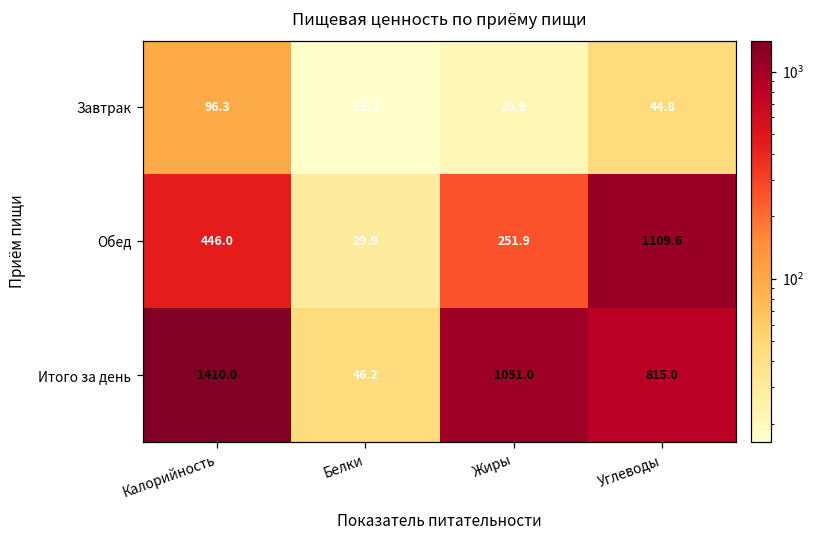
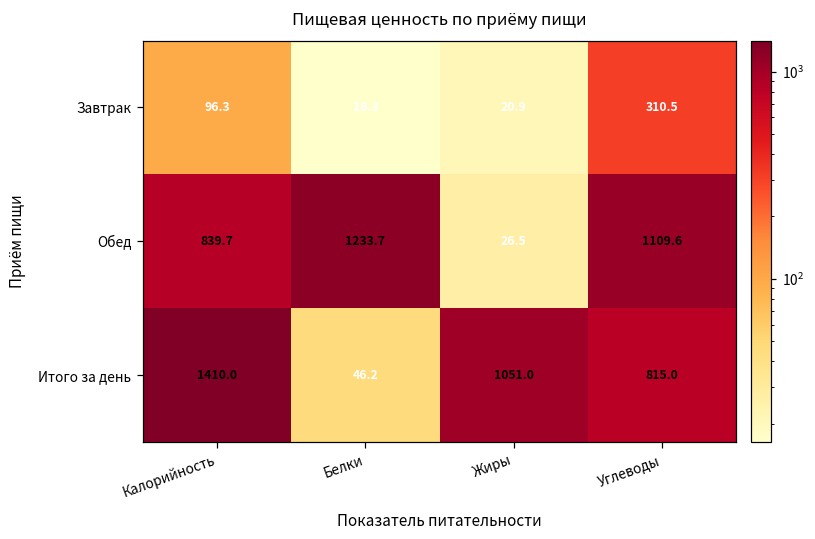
  {
    "Завтрак": {
      "Калорийность": 96.3,
      "Белки": 16.3,
      "Жиры": 20.9,
-     "Углеводы": 44.8
+     "Углеводы": 310.5
    },
    "Обед": {
-     "Калорийность": 446.0,
-     "Белки": 29.9,
-     "Жиры": 251.9,
+     "Калорийность": 839.7,
+     "Белки": 1233.7,
+     "Жиры": 26.5,
      "Углеводы": 1109.6
    },
    "Итого за день": {
      "Калорийность": 1410.0,
      "Белки": 46.2,
      "Жиры": 1051.0,
      "Углеводы": 815.0
    }
  }
